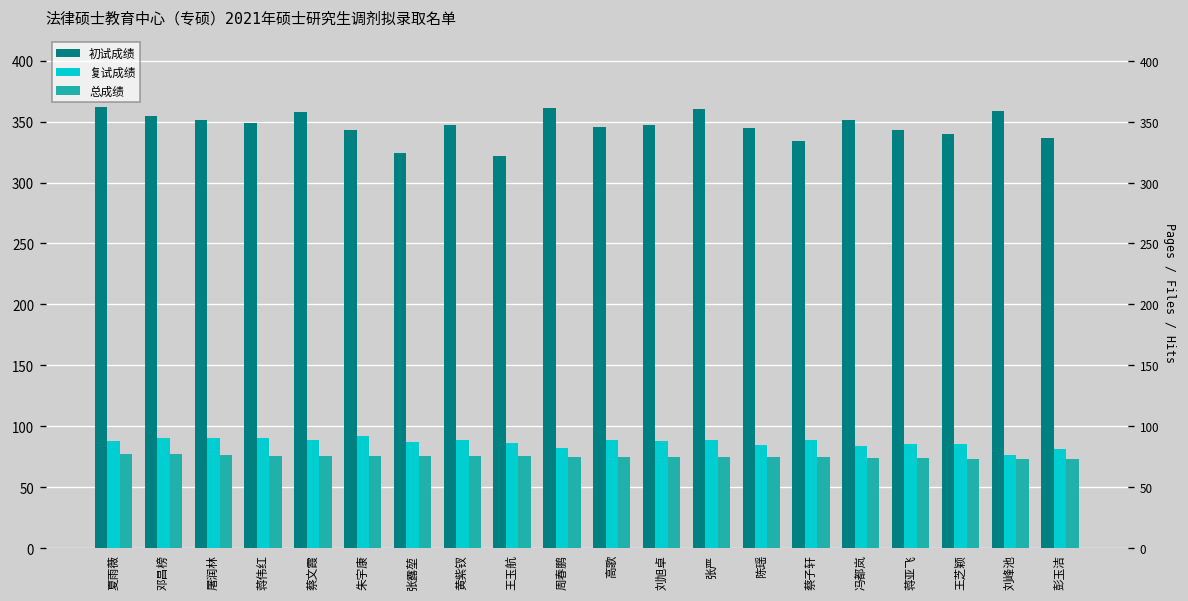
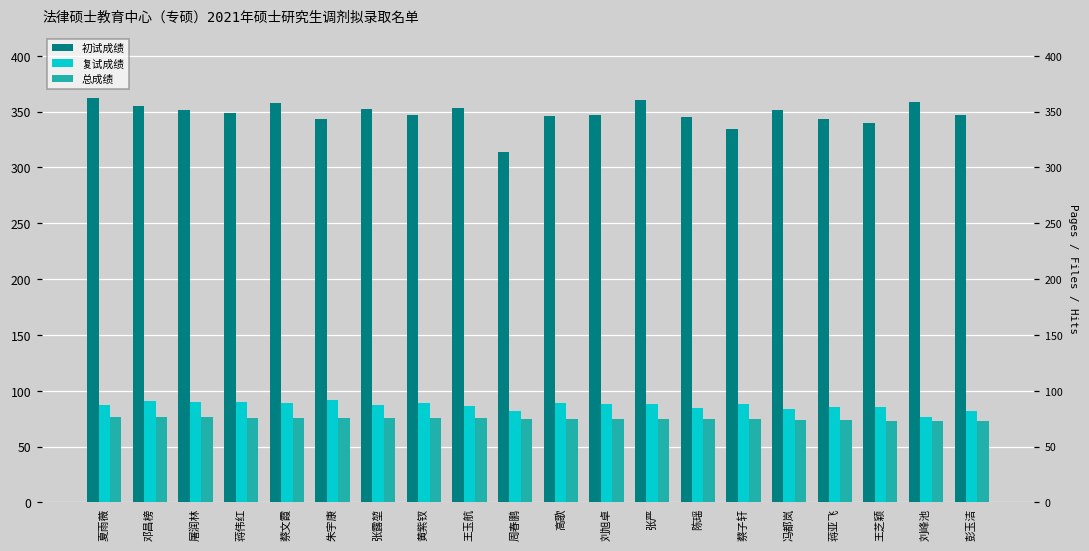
  {
    "初试成绩": {
      "夏雨薇": 362,
      "邓昌榜": 355,
      "屠润林": 351,
      "蒋伟红": 349,
      "蔡文霞": 358,
      "朱宇康": 343,
-     "张露堃": 324,
+     "张露堃": 352,
      "黄紫钗": 347,
-     "王玉航": 322,
-     "周春鹏": 361,
+     "王玉航": 353,
+     "周春鹏": 314,
      "高歌": 346,
      "刘旭卓": 347,
      "张严": 360,
      "陈瑶": 345,
      "蔡子轩": 334,
      "冯都岚": 351,
      "蒋亚飞": 343,
      "王芝颖": 340,
      "刘峰池": 359,
-     "彭玉洁": 337
+     "彭玉洁": 347
    }
  }
